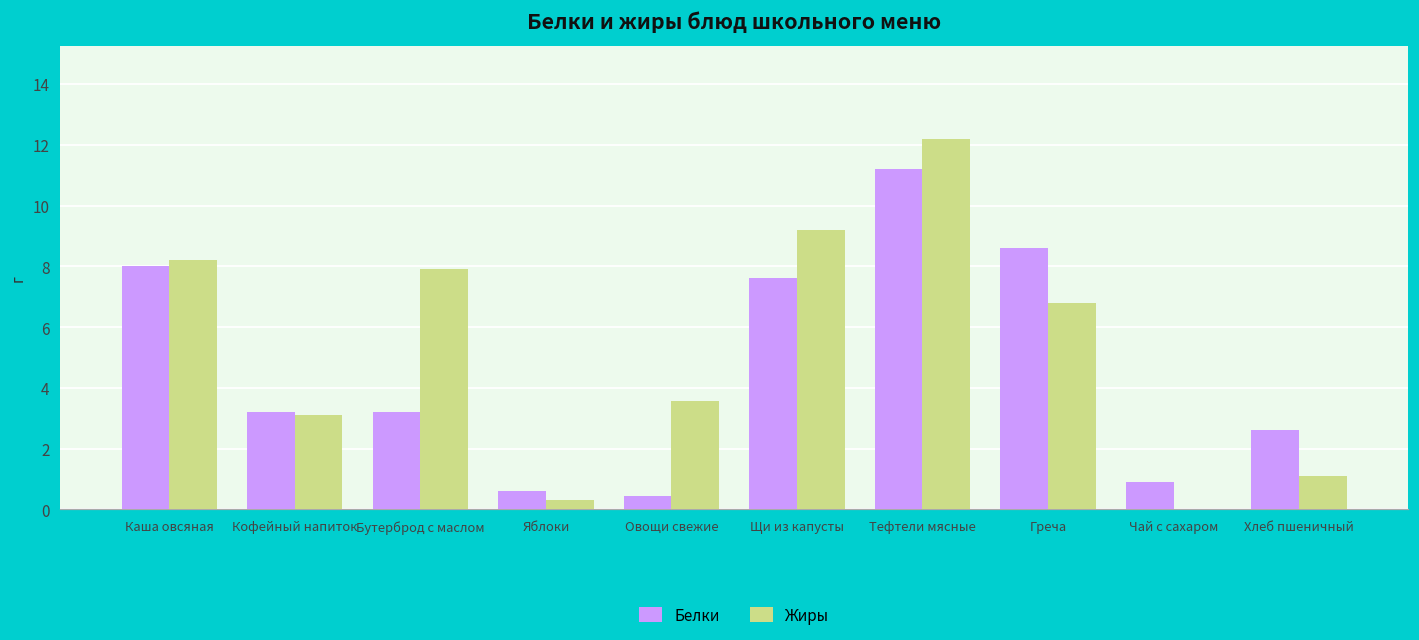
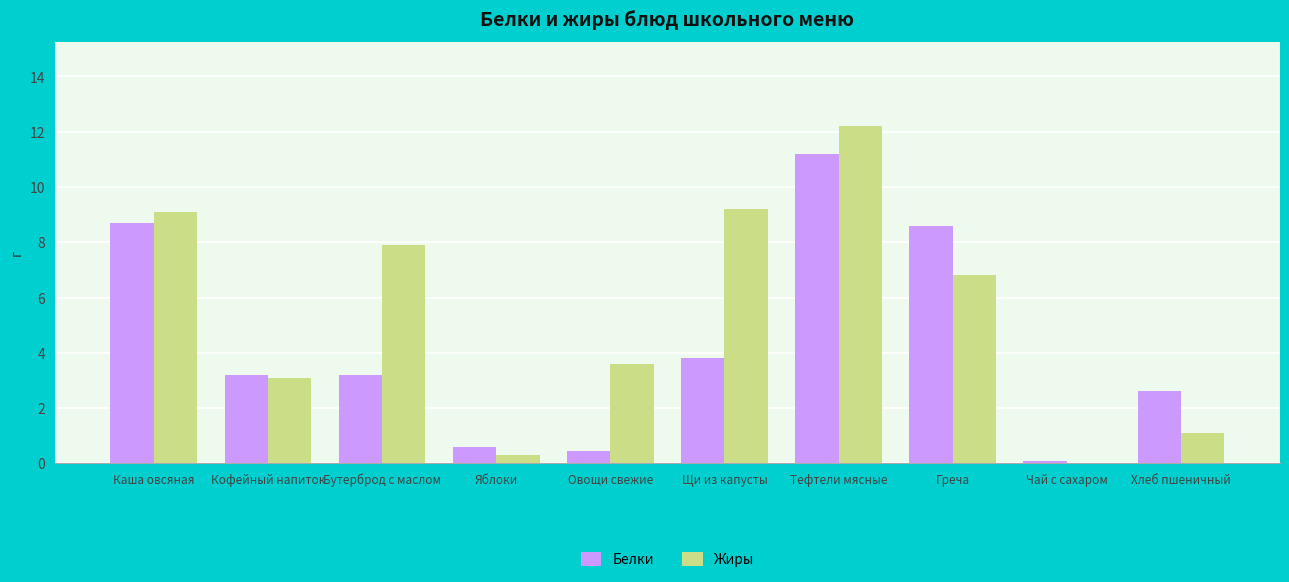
  {
    "Белки": {
-     "Каша овсяная": 8.0,
+     "Каша овсяная": 8.7,
      "Кофейный напиток": 3.2,
      "Бутерброд с маслом": 3.2,
      "Яблоки": 0.6,
      "Овощи свежие": 0.4,
-     "Щи из капусты": 7.6,
+     "Щи из капусты": 3.8,
      "Тефтели мясные": 11.2,
      "Греча": 8.6,
-     "Чай с сахаром": 0.9,
+     "Чай с сахаром": 0.1,
      "Хлеб пшеничный": 2.6
    },
    "Жиры": {
-     "Каша овсяная": 8.2,
+     "Каша овсяная": 9.1,
      "Кофейный напиток": 3.1,
      "Бутерброд с маслом": 7.9,
      "Яблоки": 0.3,
      "Овощи свежие": 3.6,
      "Щи из капусты": 9.2,
      "Тефтели мясные": 12.2,
      "Греча": 6.8,
      "Чай с сахаром": 0.0,
      "Хлеб пшеничный": 1.1
    }
  }
